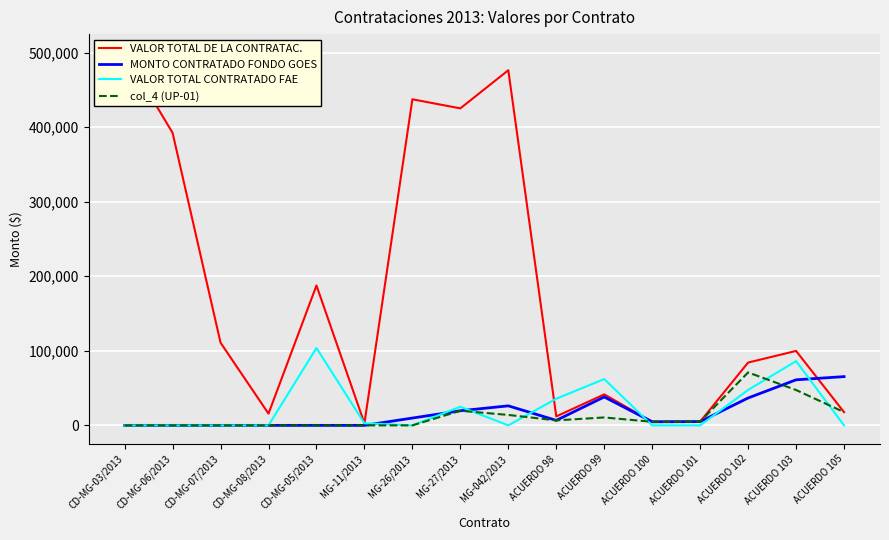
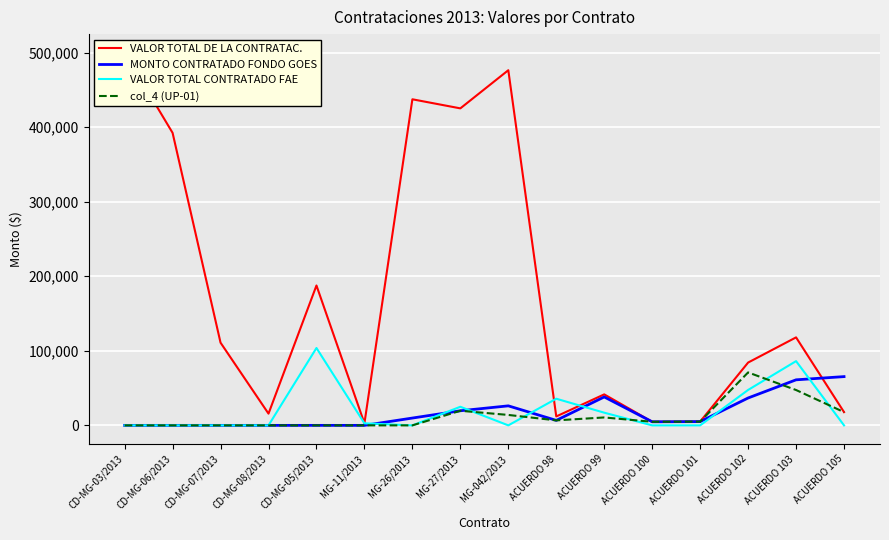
  {
    "VALOR TOTAL DE LA CONTRATAC.": {
      "CD-MG-06/2013": "390,000",
      "CD-MG-07/2013": "110,000",
      "CD-MG-08/2013": "20,000",
      "CD-MG-05/2013": "190,000",
      "MG-26/2013": "440,000",
      "MG-27/2013": "430,000",
      "MG-042/2013": "480,000",
      "ACUERDO 98": "10,000",
      "ACUERDO 102": "80,000",
-     "ACUERDO 103": "100,000"
+     "ACUERDO 103": "120,000"
    },
    "MONTO CONTRATADO FONDO GOES": {
      "MG-26/2013": "10,000",
      "MG-042/2013": "30,000",
      "ACUERDO 102": "40,000",
      "ACUERDO 103": "60,000",
      "ACUERDO 105": "70,000"
    },
    "VALOR TOTAL CONTRATADO FAE": {
      "CD-MG-05/2013": "100,000",
      "MG-27/2013": "20,000",
      "MG-042/2013": "0",
      "ACUERDO 98": "40,000",
-     "ACUERDO 99": "60,000",
+     "ACUERDO 99": "20,000",
      "ACUERDO 100": "0",
      "ACUERDO 101": "0",
      "ACUERDO 102": "50,000",
      "ACUERDO 103": "90,000",
      "ACUERDO 105": "0"
    },
    "col_4 (UP-01)": {
      "MG-042/2013": "10,000",
      "ACUERDO 99": "10,000",
      "ACUERDO 102": "70,000",
      "ACUERDO 103": "50,000"
    }
  }
